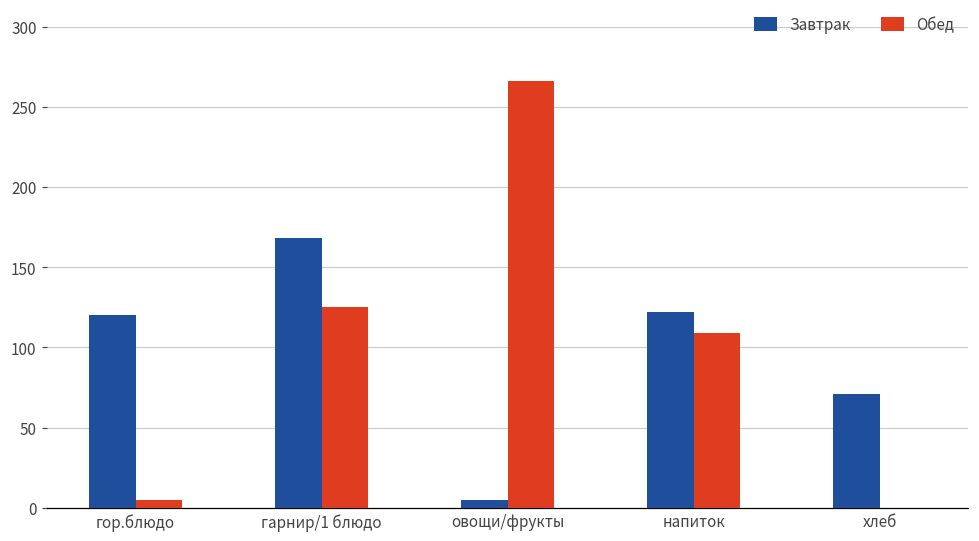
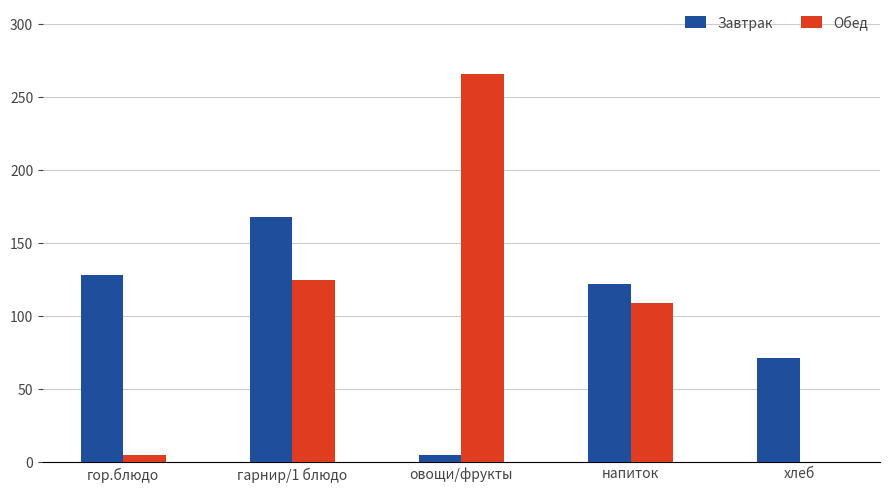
  {
    "Завтрак": {
-     "гор.блюдо": 120,
+     "гор.блюдо": 128,
      "гарнир/1 блюдо": 168,
      "овощи/фрукты": 5,
      "напиток": 122,
      "хлеб": 71
    },
    "Обед": {
      "гор.блюдо": 5,
      "гарнир/1 блюдо": 125,
      "овощи/фрукты": 266,
      "напиток": 109,
      "хлеб": 0
    }
  }
